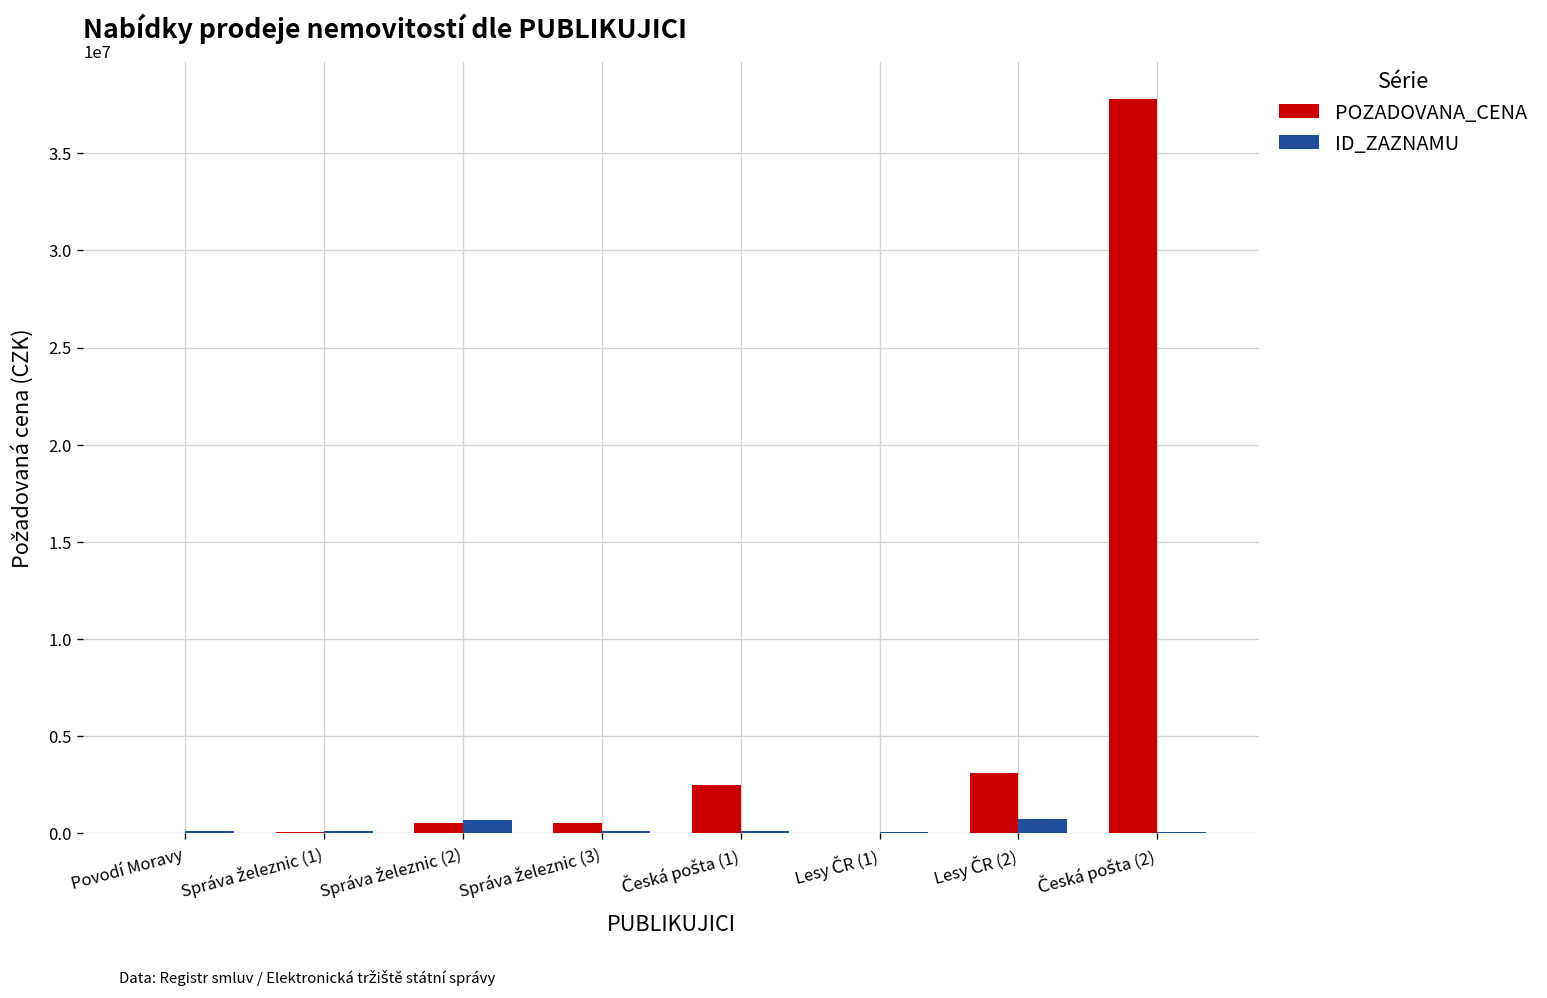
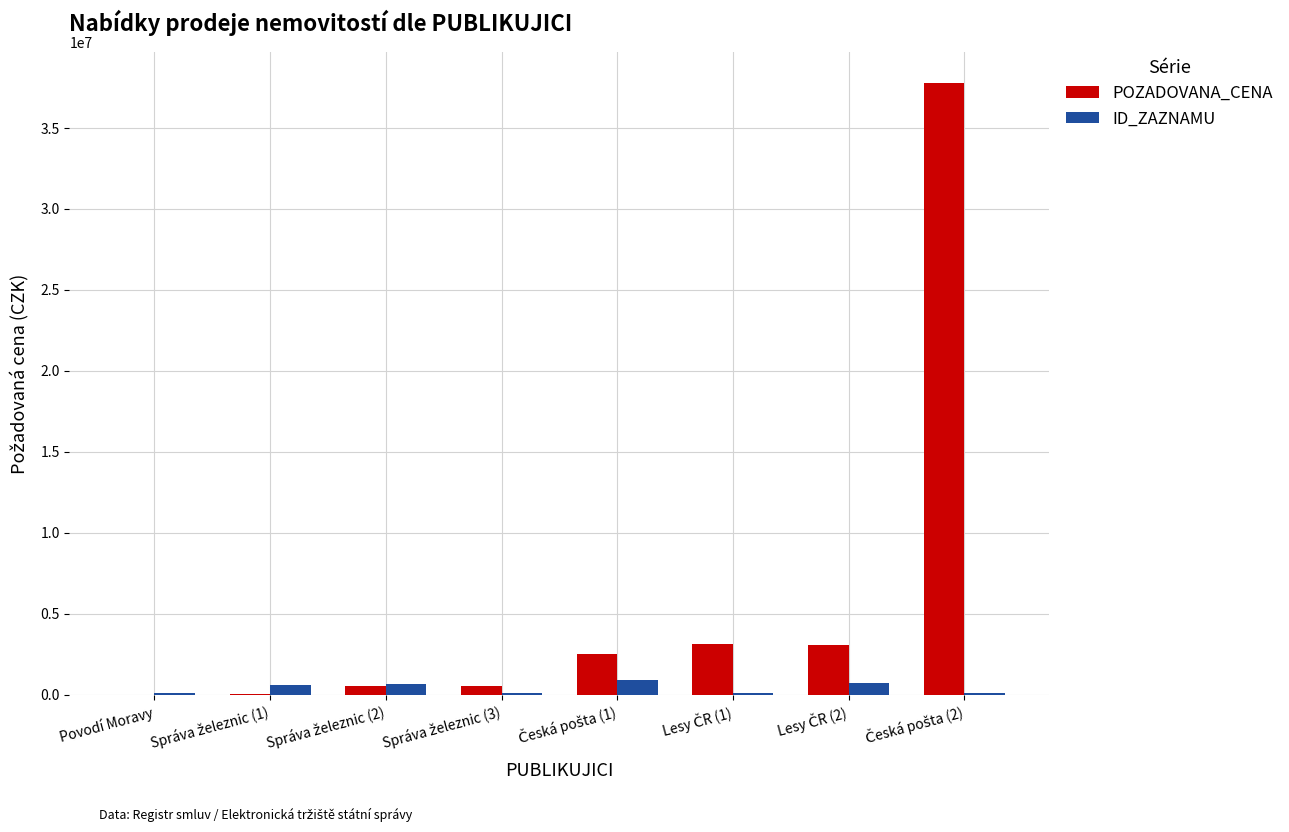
  {
    "POZADOVANA_CENA": {
      "Správa železnic (2)": 500000,
      "Správa železnic (3)": 500000,
      "Česká pošta (1)": 2500000,
-     "Lesy ČR (1)": 0,
+     "Lesy ČR (1)": 3100000,
      "Lesy ČR (2)": 3100000,
      "Česká pošta (2)": 37800000
    },
    "ID_ZAZNAMU": {
-     "Správa železnic (1)": 100000,
+     "Správa železnic (1)": 600000,
      "Správa železnic (2)": 700000,
-     "Česká pošta (1)": 100000,
+     "Česká pošta (1)": 900000,
      "Lesy ČR (2)": 800000
    }
  }
